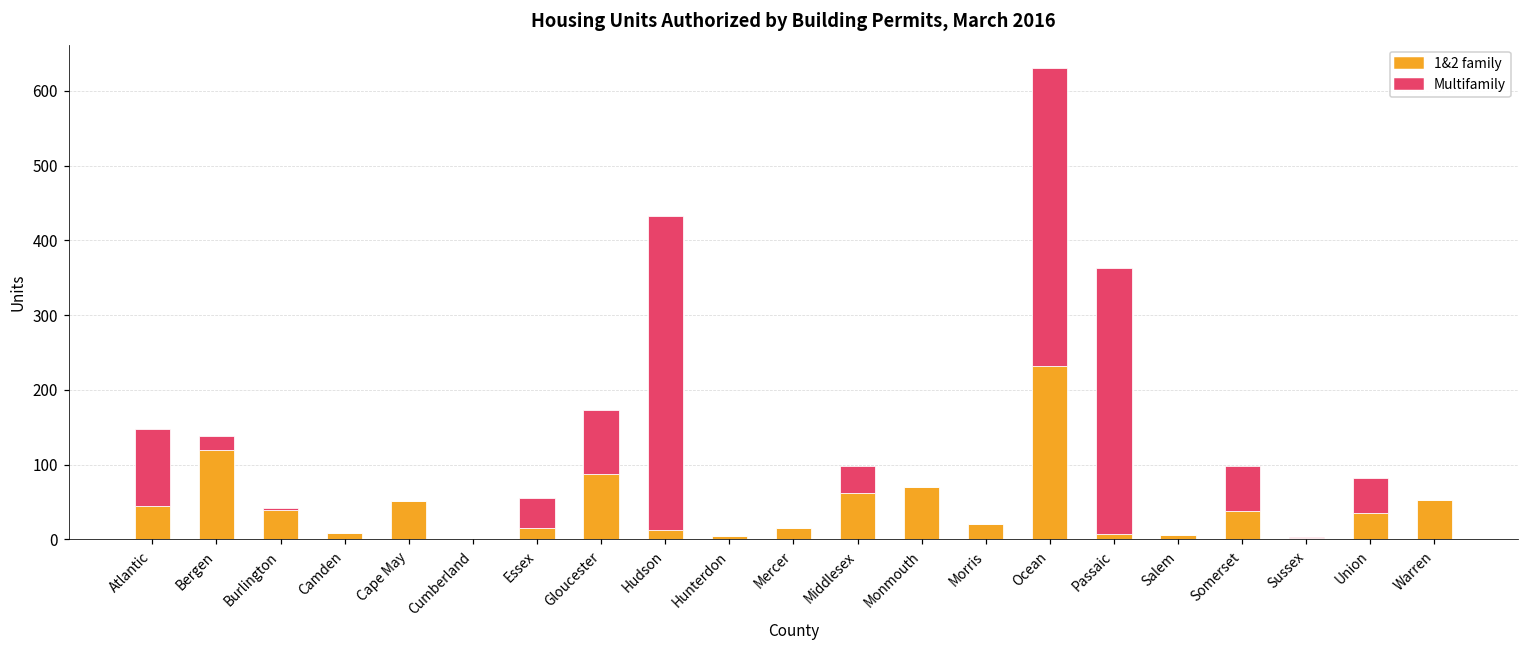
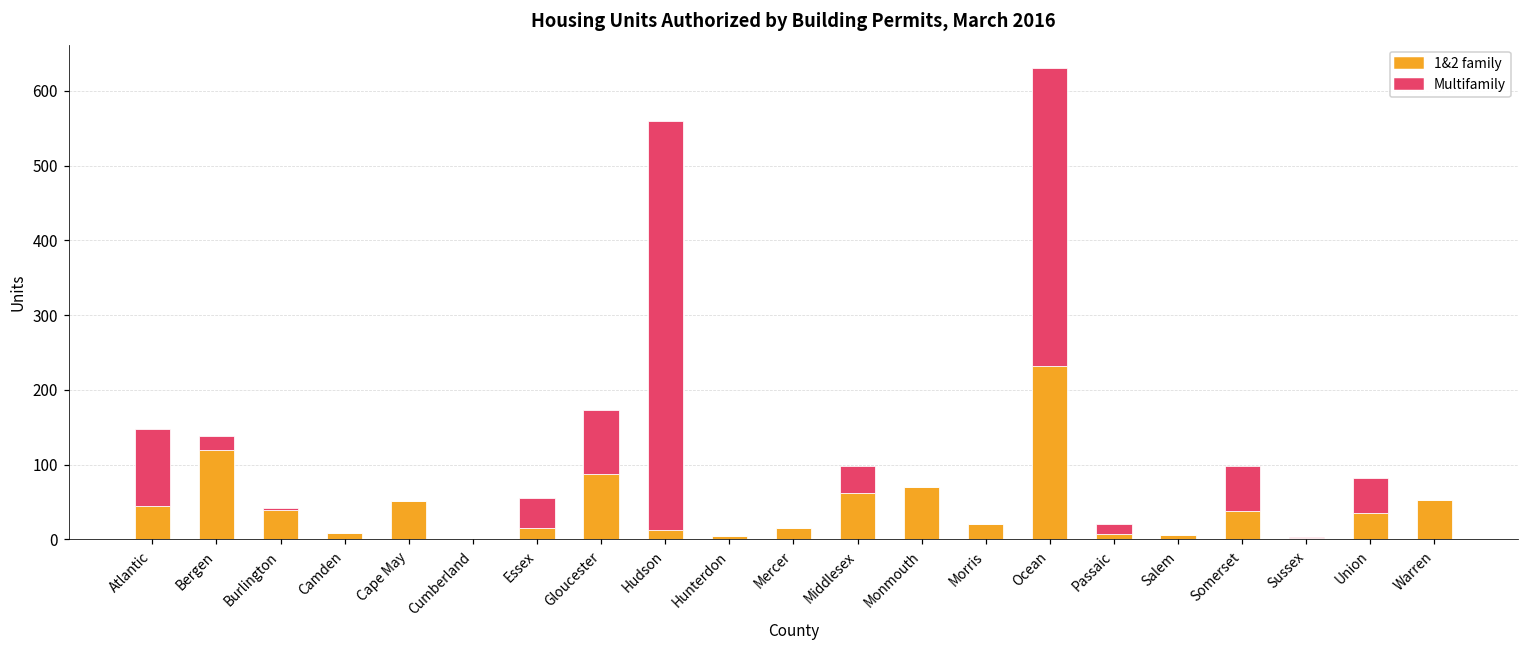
  {
    "1&2 family": {
      "Atlantic": 50,
      "Bergen": 120,
      "Burlington": 40,
      "Camden": 10,
      "Cape May": 50,
      "Essex": 20,
      "Gloucester": 90,
      "Hudson": 10,
      "Hunterdon": 0,
      "Mercer": 20,
      "Middlesex": 60,
      "Monmouth": 70,
      "Morris": 20,
      "Ocean": 230,
      "Passaic": 10,
      "Salem": 10,
      "Somerset": 40,
      "Union": 40,
      "Warren": 50
    },
    "Multifamily": {
      "Atlantic": 100,
      "Bergen": 20,
      "Camden": 0,
      "Cape May": 0,
      "Cumberland": 0,
      "Essex": 40,
      "Gloucester": 90,
-     "Hudson": 420,
+     "Hudson": 550,
      "Hunterdon": 0,
      "Mercer": 0,
      "Middlesex": 40,
      "Monmouth": 0,
      "Morris": 0,
      "Ocean": 400,
-     "Passaic": 360,
+     "Passaic": 10,
      "Salem": 0,
      "Somerset": 60,
      "Union": 50,
      "Warren": 0
    }
  }
